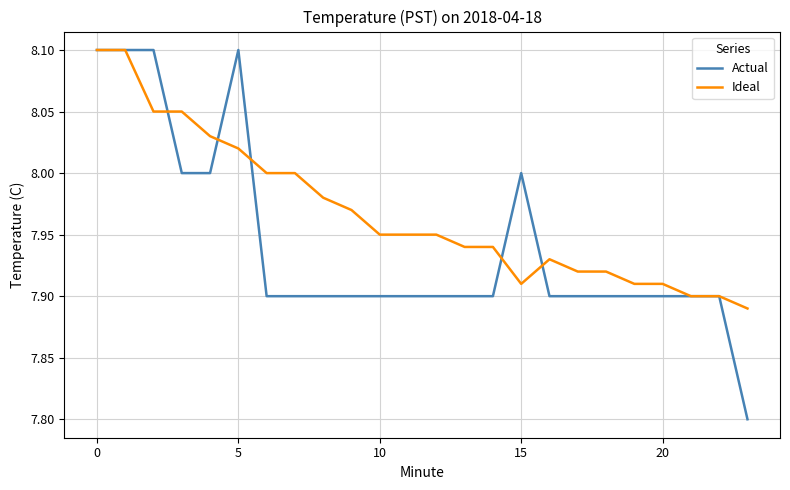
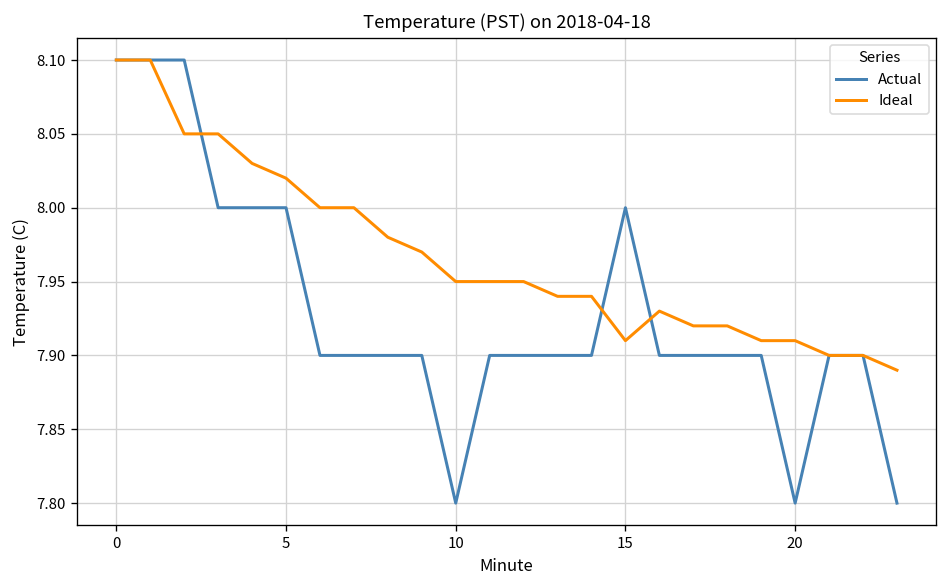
  {
    "Actual": {
-     "5": 8.1,
-     "10": 7.9,
+     "5": 8.0,
+     "10": 7.8,
      "15": 8.0,
-     "20": 7.9
+     "20": 7.8
    },
    "Ideal": {
      "5": 8.020,
      "10": 7.950,
      "15": 7.910,
      "20": 7.910
    }
  }
